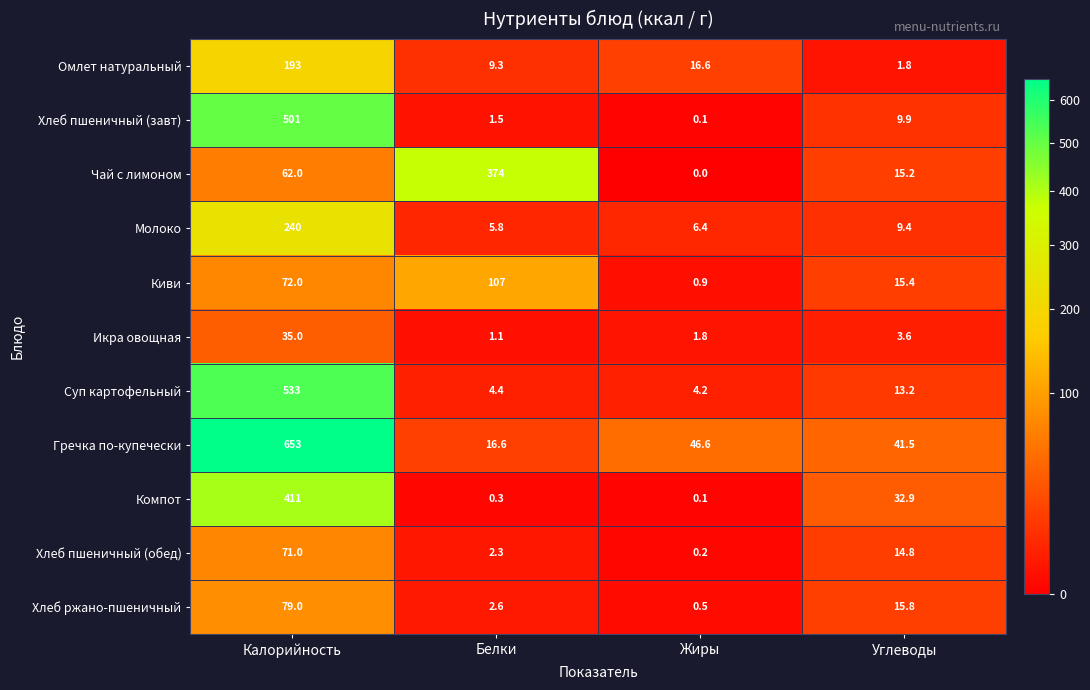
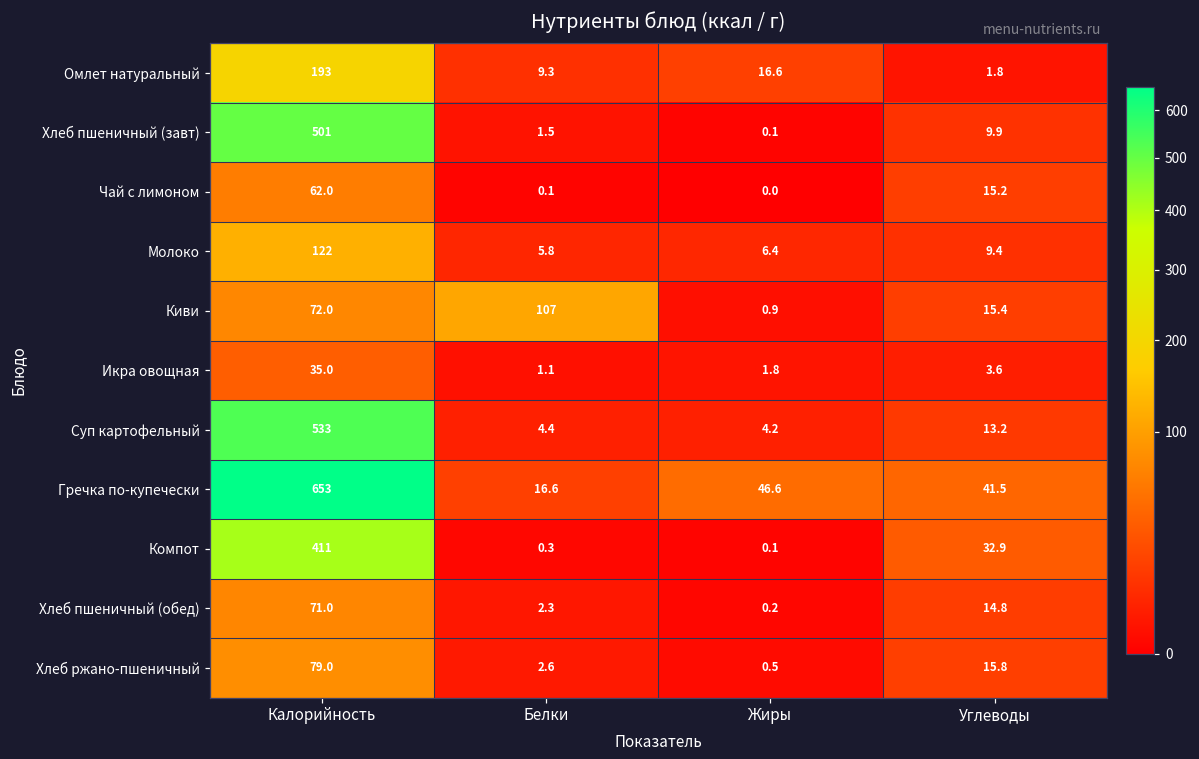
  {
    "Омлет натуральный": {
      "Калорийность": 193,
      "Белки": 9.3,
      "Жиры": 16.6,
      "Углеводы": 1.8
    },
    "Хлеб пшеничный (завт)": {
      "Калорийность": 501,
      "Белки": 1.5,
      "Жиры": 0.1,
      "Углеводы": 9.9
    },
    "Чай с лимоном": {
      "Калорийность": 62.0,
-     "Белки": 374,
+     "Белки": 0.1,
      "Жиры": 0.0,
      "Углеводы": 15.2
    },
    "Молоко": {
-     "Калорийность": 240,
+     "Калорийность": 122,
      "Белки": 5.8,
      "Жиры": 6.4,
      "Углеводы": 9.4
    },
    "Киви": {
      "Калорийность": 72.0,
      "Белки": 107,
      "Жиры": 0.9,
      "Углеводы": 15.4
    },
    "Икра овощная": {
      "Калорийность": 35.0,
      "Белки": 1.1,
      "Жиры": 1.8,
      "Углеводы": 3.6
    },
    "Суп картофельный": {
      "Калорийность": 533,
      "Белки": 4.4,
      "Жиры": 4.2,
      "Углеводы": 13.2
    },
    "Гречка по-купечески": {
      "Калорийность": 653,
      "Белки": 16.6,
      "Жиры": 46.6,
      "Углеводы": 41.5
    },
    "Компот": {
      "Калорийность": 411,
      "Белки": 0.3,
      "Жиры": 0.1,
      "Углеводы": 32.9
    },
    "Хлеб пшеничный (обед)": {
      "Калорийность": 71.0,
      "Белки": 2.3,
      "Жиры": 0.2,
      "Углеводы": 14.8
    },
    "Хлеб ржано-пшеничный": {
      "Калорийность": 79.0,
      "Белки": 2.6,
      "Жиры": 0.5,
      "Углеводы": 15.8
    }
  }
